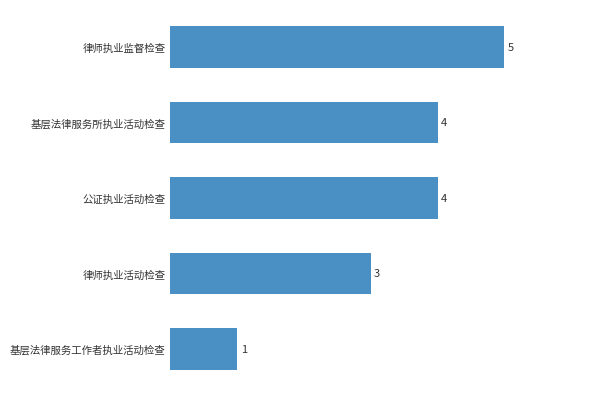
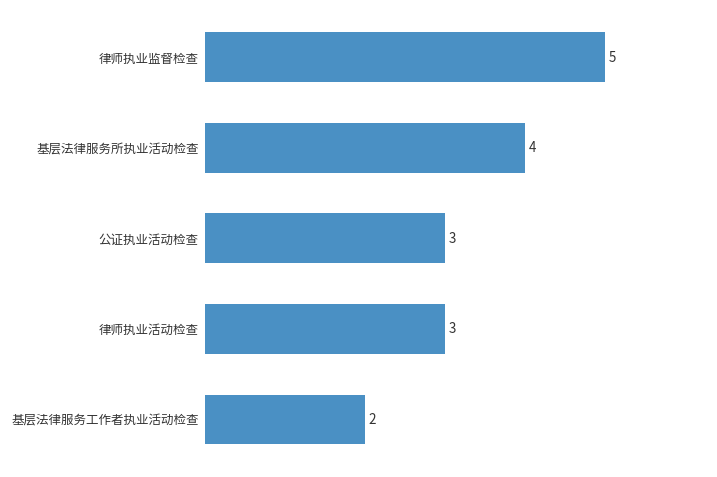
  {
    "律师执业监督检查": 5,
    "基层法律服务所执业活动检查": 4,
-   "公证执业活动检查": 4,
+   "公证执业活动检查": 3,
    "律师执业活动检查": 3,
-   "基层法律服务工作者执业活动检查": 1
+   "基层法律服务工作者执业活动检查": 2
  }
